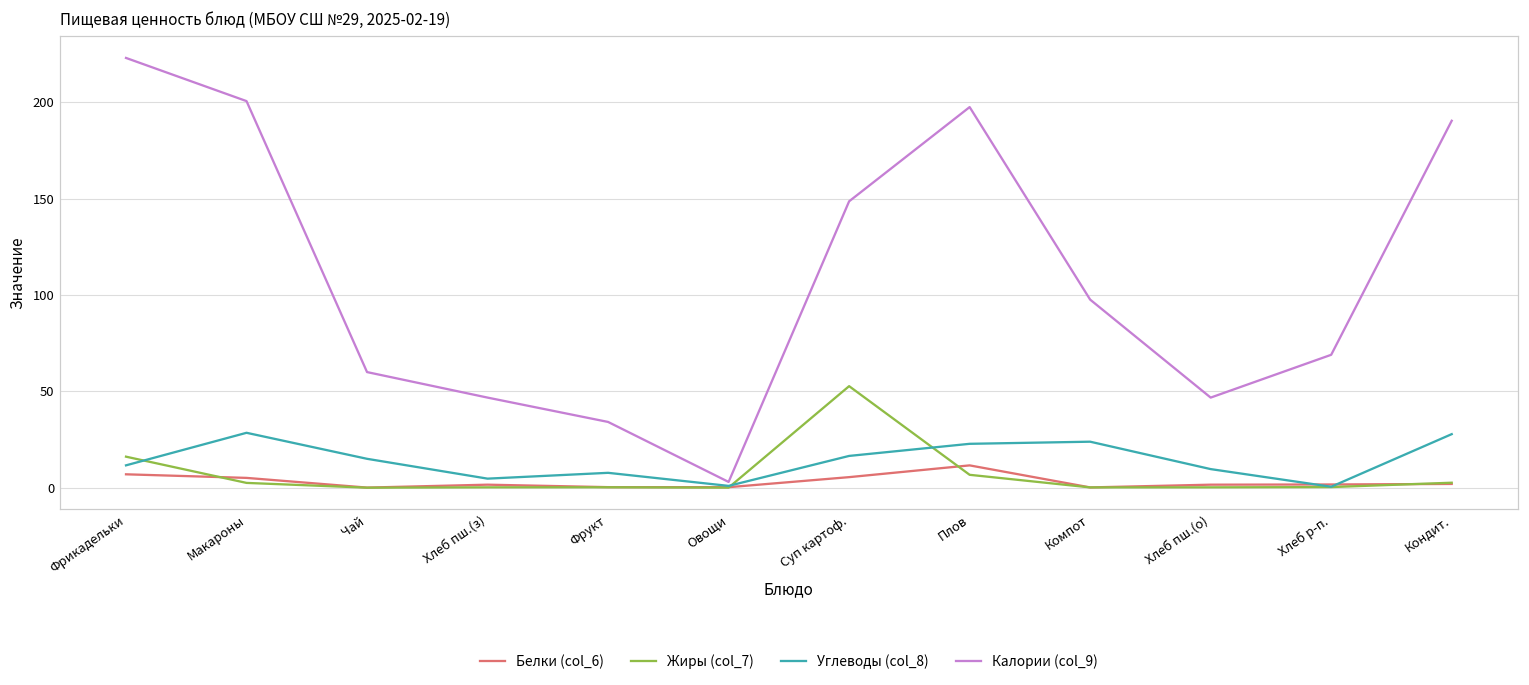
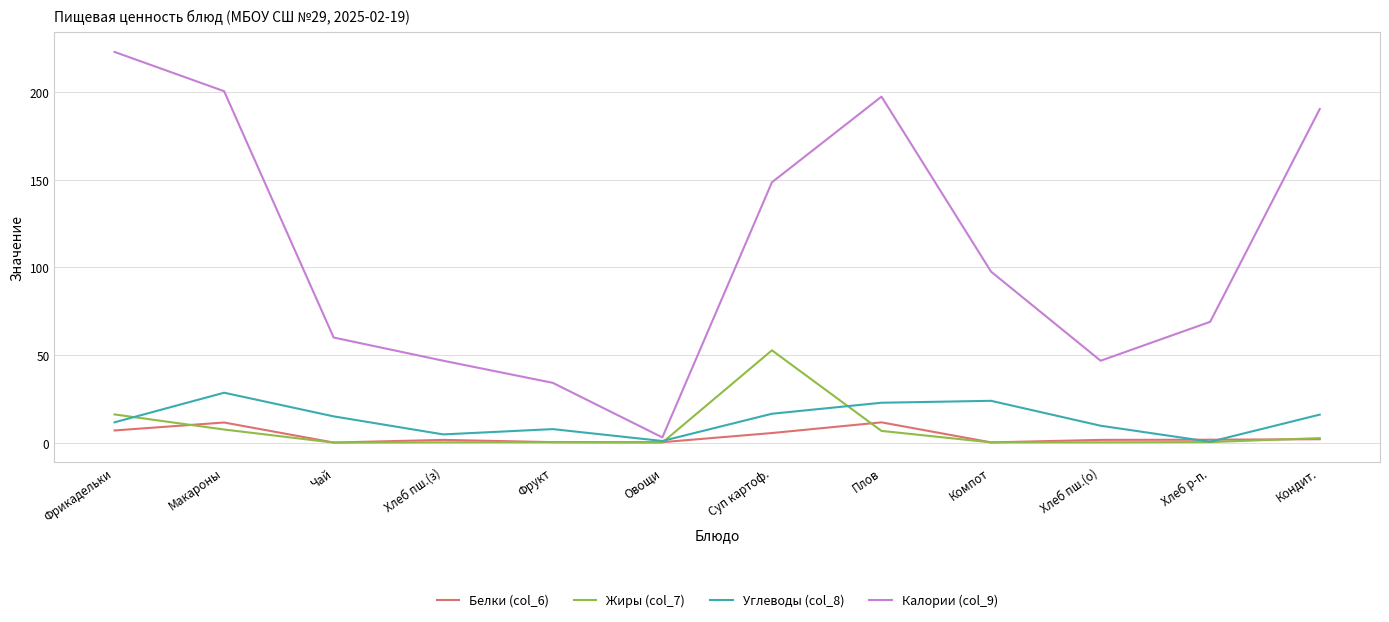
  {
    "Белки (col_6)": {
      "Фрикадельки": 7,
-     "Макароны": 5,
+     "Макароны": 12,
      "Суп картоф.": 5,
      "Плов": 12
    },
    "Жиры (col_7)": {
      "Фрикадельки": 16,
-     "Макароны": 3,
+     "Макароны": 8,
      "Суп картоф.": 53,
      "Плов": 7
    },
    "Углеводы (col_8)": {
      "Фрикадельки": 12,
      "Макароны": 29,
      "Чай": 15,
      "Хлеб пш.(з)": 5,
      "Фрукт": 8,
      "Суп картоф.": 17,
      "Плов": 23,
      "Компот": 24,
      "Хлеб пш.(о)": 10,
-     "Кондит.": 28
+     "Кондит.": 16
    },
    "Калории (col_9)": {
      "Фрикадельки": 223,
      "Макароны": 201,
      "Чай": 60,
      "Хлеб пш.(з)": 47,
      "Фрукт": 34,
      "Овощи": 3,
      "Суп картоф.": 149,
      "Плов": 198,
      "Компот": 98,
      "Хлеб пш.(о)": 47,
      "Хлеб р-п.": 69,
      "Кондит.": 190
    }
  }
